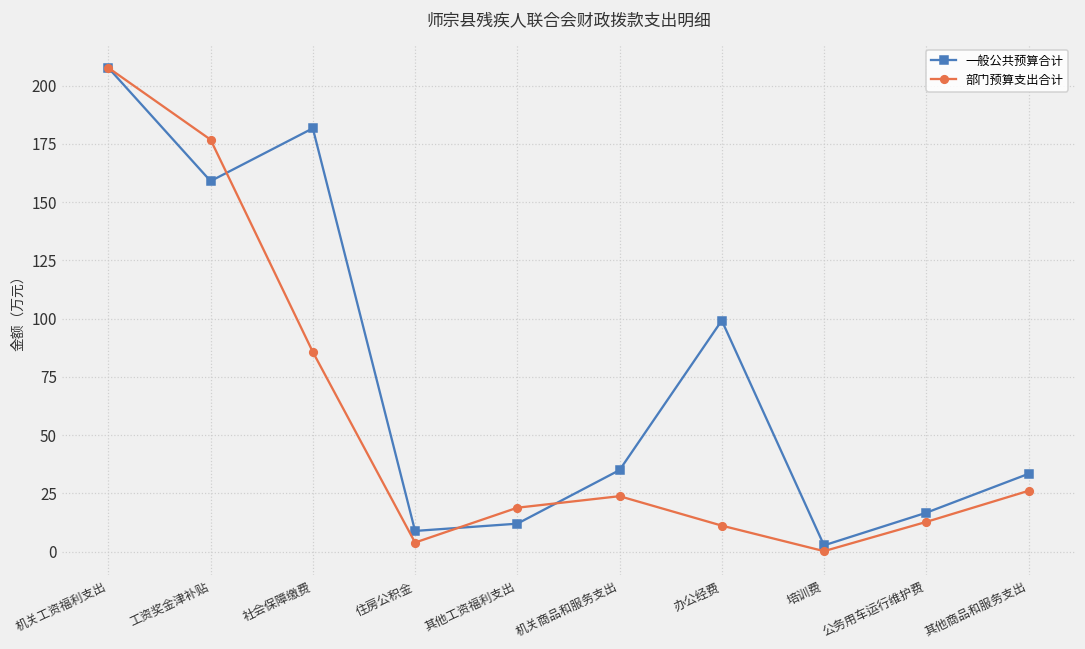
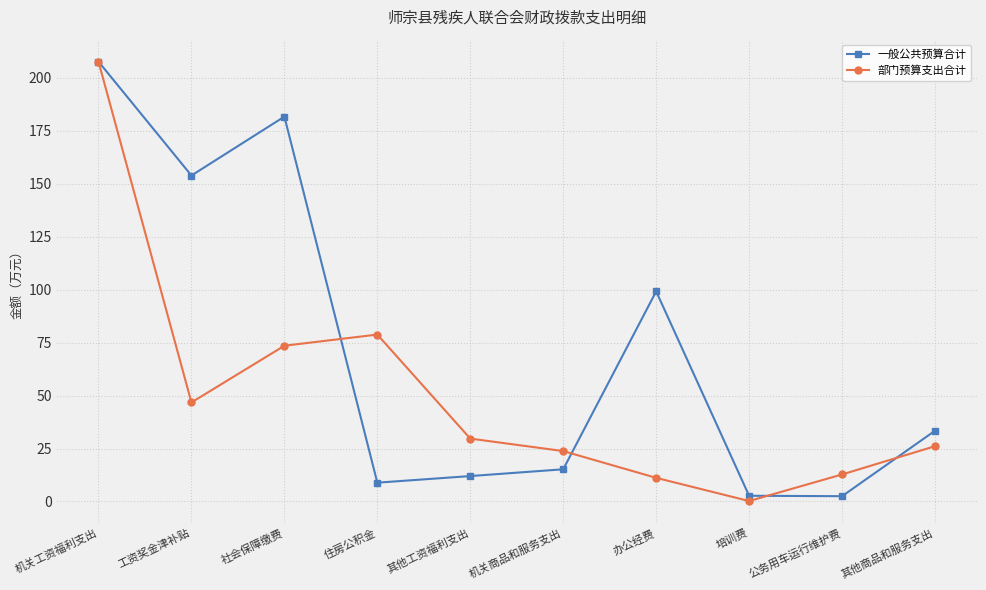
  {
    "一般公共预算合计": {
-     "工资奖金津补贴": 159,
+     "工资奖金津补贴": 154,
      "社会保障缴费": 182,
      "住房公积金": 9,
      "其他工资福利支出": 12,
-     "机关商品和服务支出": 35,
+     "机关商品和服务支出": 15,
      "办公经费": 99,
      "培训费": 3,
-     "公务用车运行维护费": 17,
+     "公务用车运行维护费": 3,
      "其他商品和服务支出": 33
    },
    "部门预算支出合计": {
-     "工资奖金津补贴": 177,
-     "社会保障缴费": 86,
-     "住房公积金": 4,
-     "其他工资福利支出": 19,
+     "工资奖金津补贴": 47,
+     "社会保障缴费": 74,
+     "住房公积金": 79,
+     "其他工资福利支出": 30,
      "机关商品和服务支出": 24,
      "办公经费": 11,
      "培训费": 0,
      "公务用车运行维护费": 13,
      "其他商品和服务支出": 26
    }
  }
